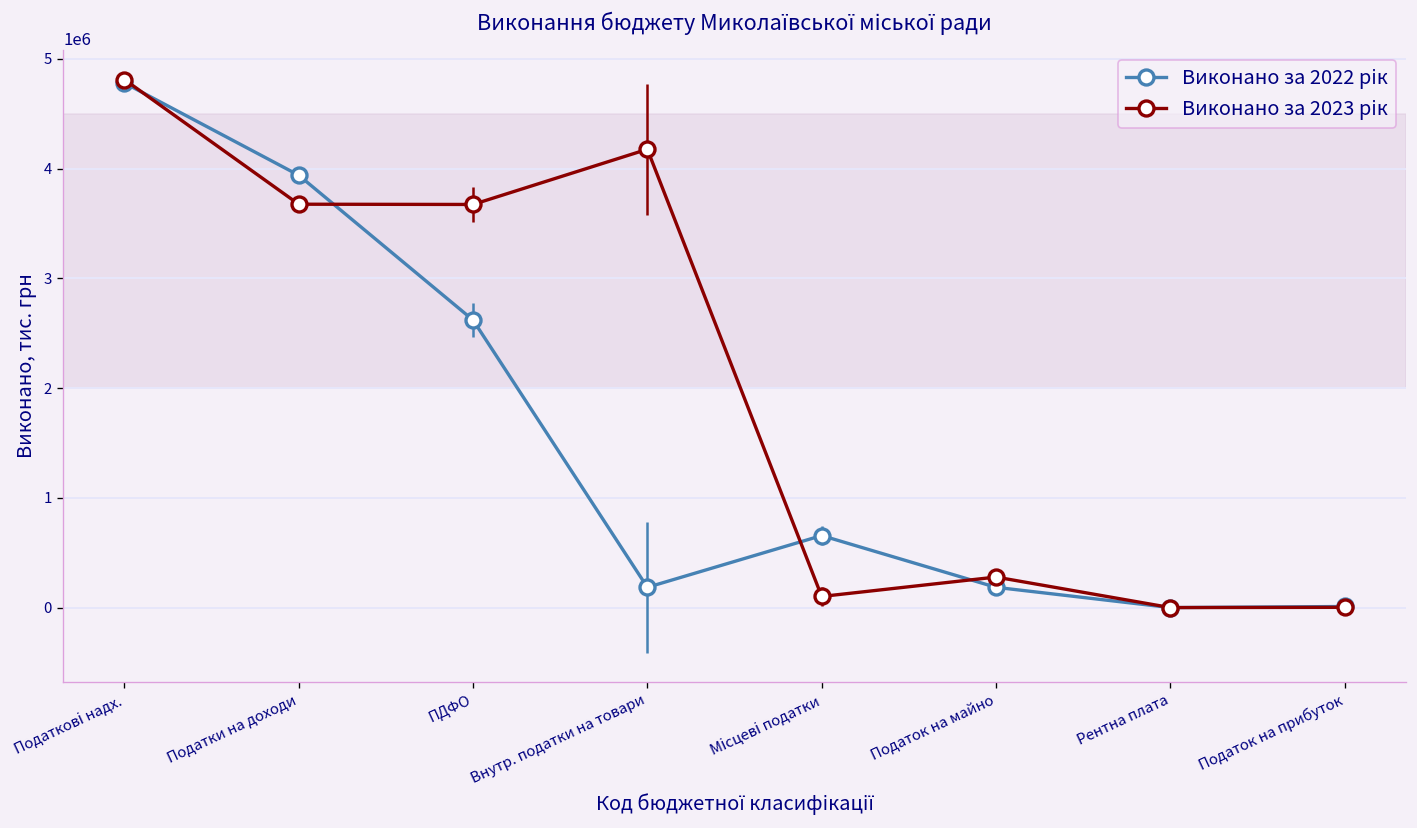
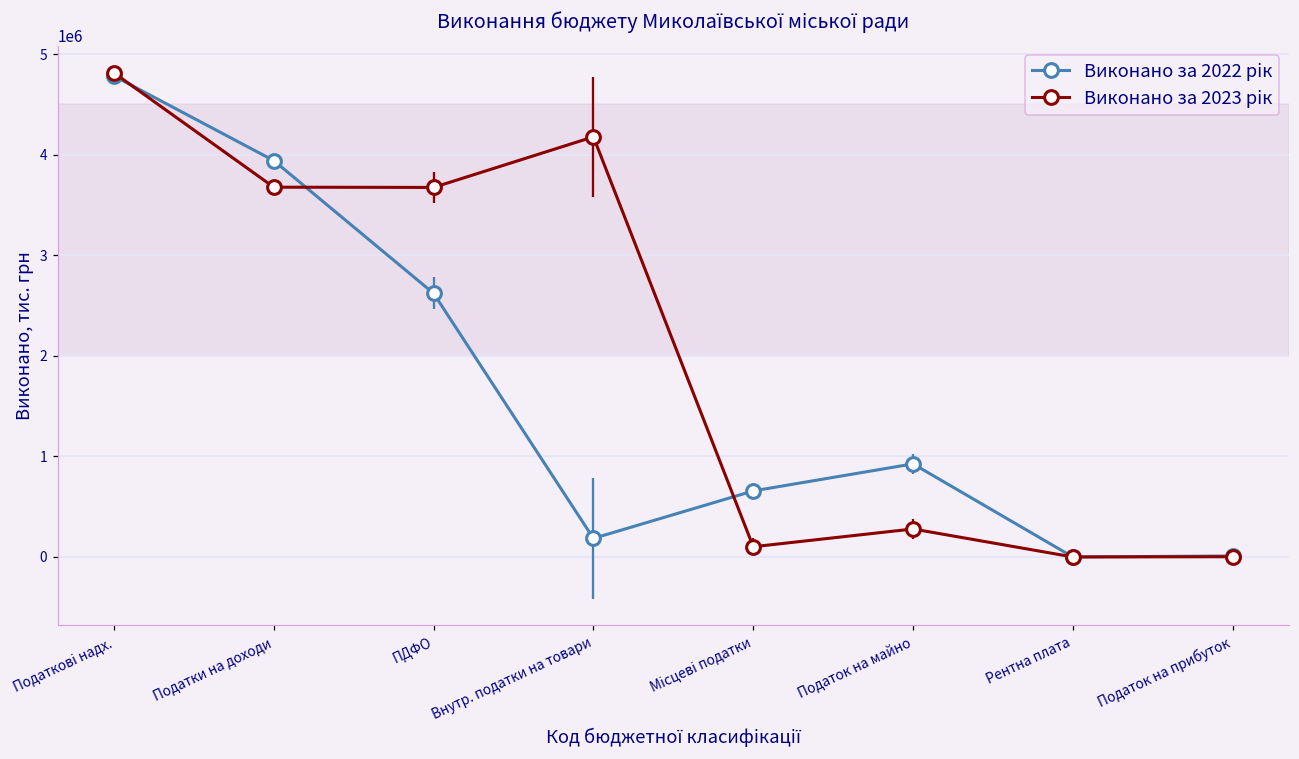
  {
    "Виконано за 2022 рік": {
      "Податкові надх.": 4800000,
      "Податки на доходи": 3900000,
      "ПДФО": 2600000,
      "Внутр. податки на товари": 200000,
      "Місцеві податки": 700000,
-     "Податок на майно": 200000
+     "Податок на майно": 900000
    },
    "Виконано за 2023 рік": {
      "Податкові надх.": 4800000,
      "Податки на доходи": 3700000,
      "ПДФО": 3700000,
      "Внутр. податки на товари": 4200000,
      "Місцеві податки": 100000,
      "Податок на майно": 300000
    }
  }
